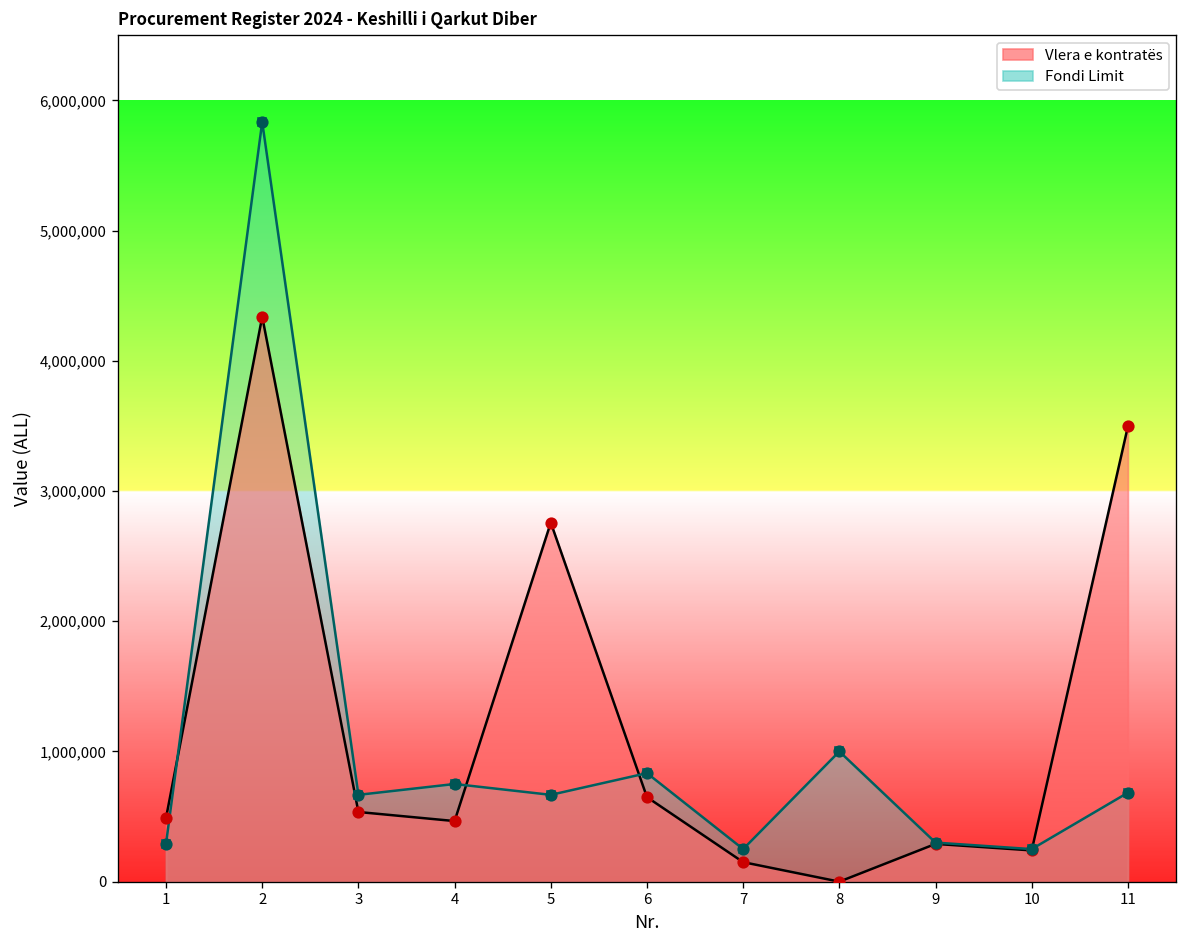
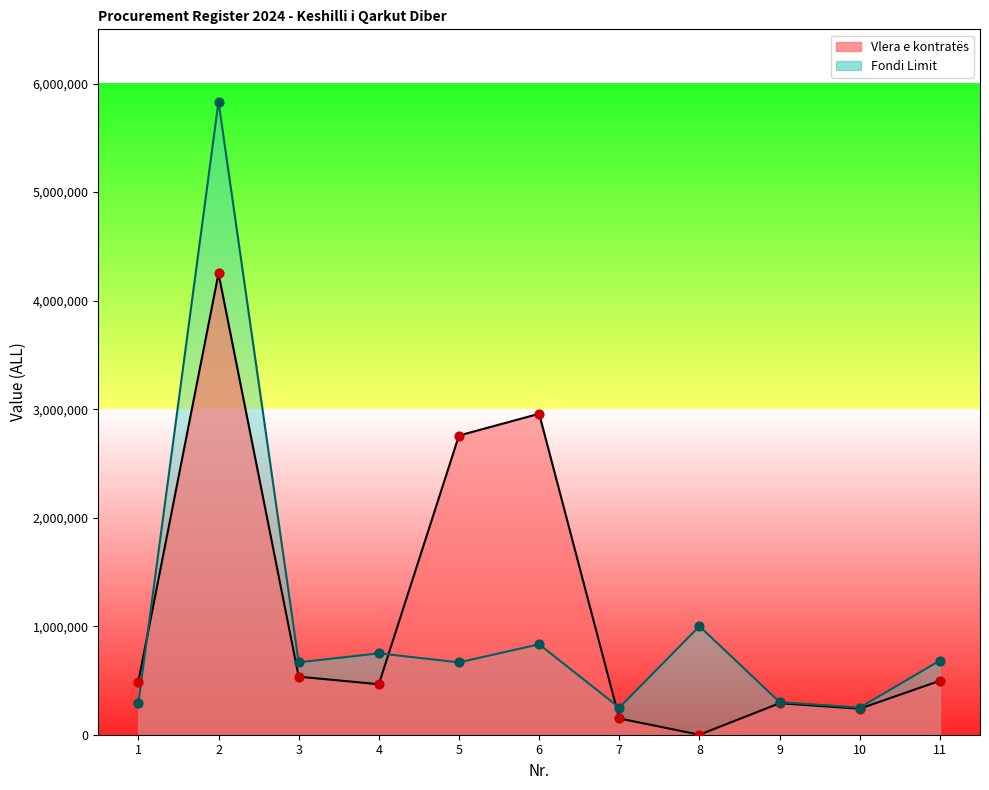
  {
    "Vlera e kontratës": {
      "1": "490,000",
-     "2": "4,340,000",
+     "2": "4,250,000",
      "3": "540,000",
      "4": "470,000",
      "5": "2,760,000",
-     "6": "650,000",
+     "6": "2,960,000",
      "7": "150,000",
      "8": "0",
-     "11": "3,500,000"
+     "11": "500,000"
    },
    "Fondi Limit": {
      "1": "290,000",
      "2": "5,830,000",
      "3": "670,000",
      "4": "750,000",
      "5": "670,000",
      "6": "830,000",
      "7": "250,000",
      "8": "1,000,000",
      "11": "680,000"
    }
  }
